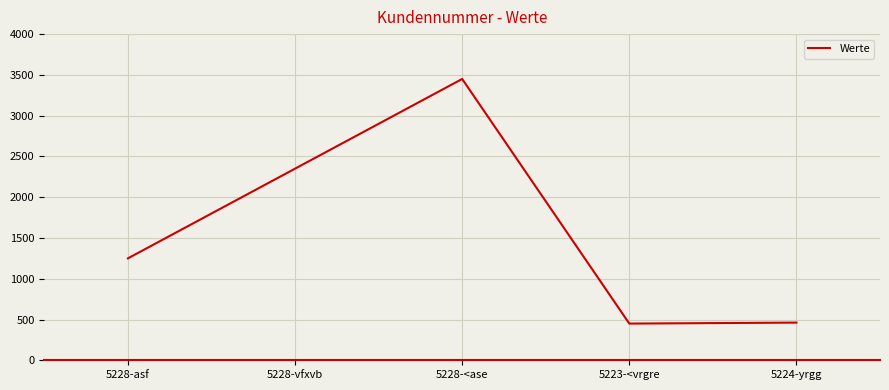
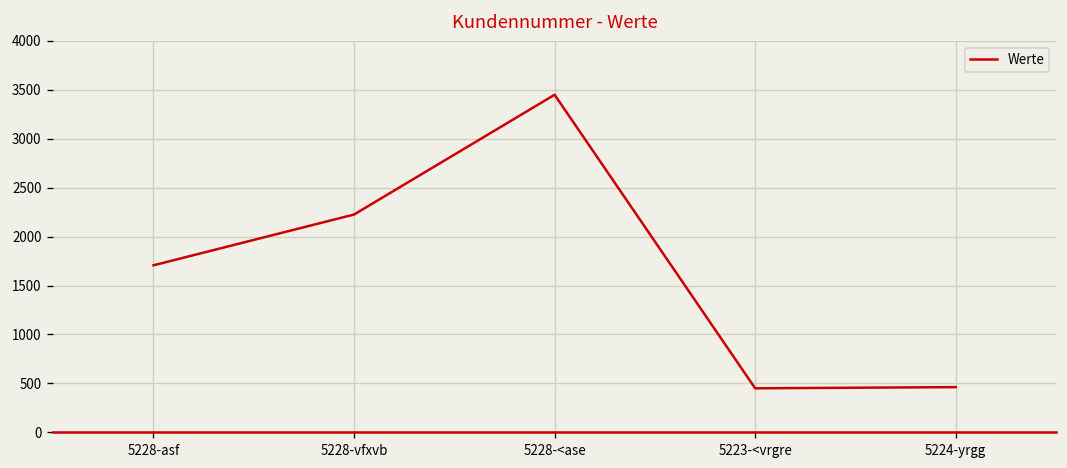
  {
-   "5228-asf": 1300,
-   "5228-vfxvb": 2400,
+   "5228-asf": 1700,
+   "5228-vfxvb": 2200,
    "5228-<ase": 3500,
    "5223-<vrgre": 500,
    "5224-yrgg": 500
  }
